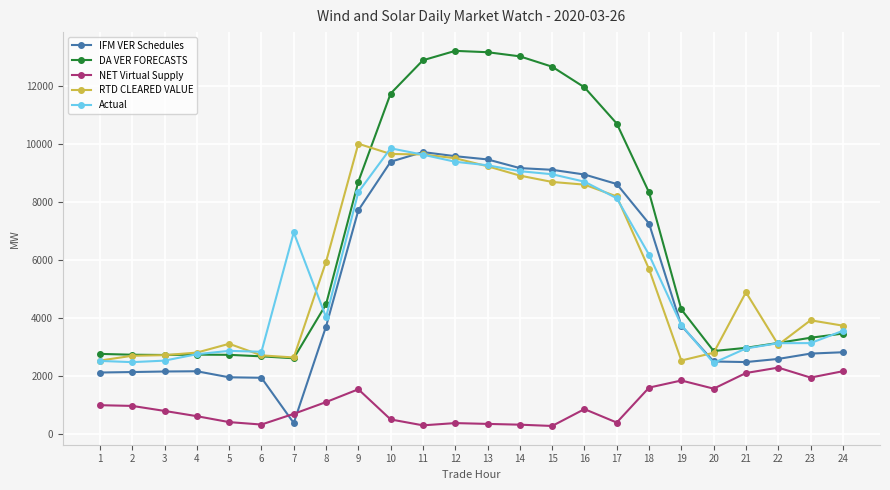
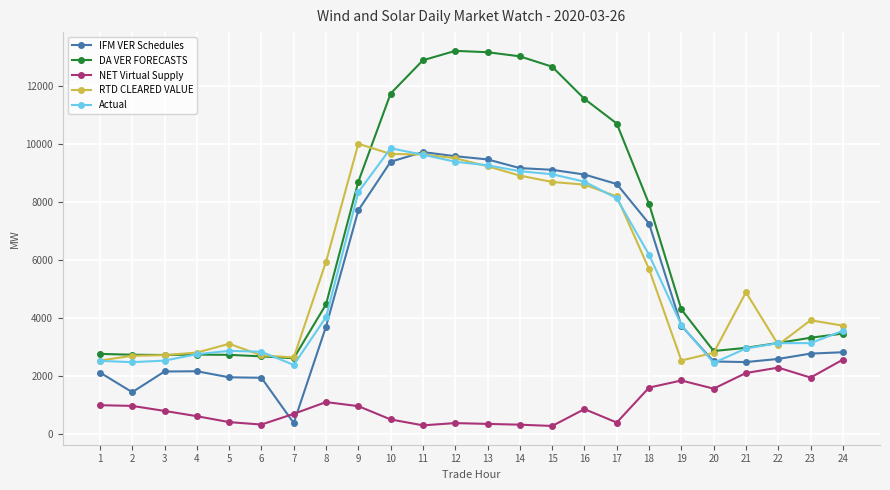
  {
    "IFM VER Schedules": {
      "1": 2100,
-     "2": 2100,
+     "2": 1400,
      "3": 2100,
      "4": 2200,
      "5": 1900,
      "6": 1900,
      "7": 400,
      "8": 3700,
      "9": 7700,
      "10": 9400,
      "13": 9500,
      "14": 9200,
      "15": 9100,
      "16": 8900,
      "17": 8600,
      "18": 7300,
      "21": 2500,
      "22": 2600,
      "23": 2800,
      "24": 2800
    },
    "DA VER FORECASTS": {
      "1": 2800,
      "5": 2700,
      "8": 4500,
      "9": 8700,
      "10": 11700,
      "11": 12900,
      "12": 13200,
      "13": 13200,
      "14": 13000,
      "15": 12700,
-     "16": 12000,
+     "16": 11600,
      "17": 10700,
-     "18": 8300,
+     "18": 7900,
      "19": 4300,
      "23": 3300,
      "24": 3500
    },
    "NET Virtual Supply": {
      "1": 1000,
      "2": 1000,
      "3": 800,
      "4": 600,
      "5": 400,
      "6": 300,
      "7": 700,
      "8": 1100,
-     "9": 1500,
+     "9": 900,
      "10": 500,
      "11": 300,
      "12": 400,
      "13": 300,
      "14": 300,
      "15": 300,
      "16": 800,
      "17": 400,
      "18": 1600,
      "19": 1800,
      "20": 1600,
      "21": 2100,
      "22": 2300,
      "23": 1900,
-     "24": 2200
+     "24": 2600
    },
    "RTD CLEARED VALUE": {
      "5": 3100,
      "8": 5900,
      "9": 10000,
      "10": 9700,
      "14": 8900,
      "15": 8700,
      "16": 8600,
      "18": 5700,
      "19": 2500,
      "21": 4900,
      "23": 3900,
      "24": 3700
    },
    "Actual": {
      "2": 2500,
      "3": 2500,
      "5": 2900,
      "6": 2800,
-     "7": 6900,
+     "7": 2400,
      "8": 4000,
      "9": 8300,
      "10": 9900,
      "12": 9400,
      "14": 9100,
      "15": 9000,
      "16": 8700,
      "18": 6200,
      "23": 3100,
      "24": 3600
    }
  }
